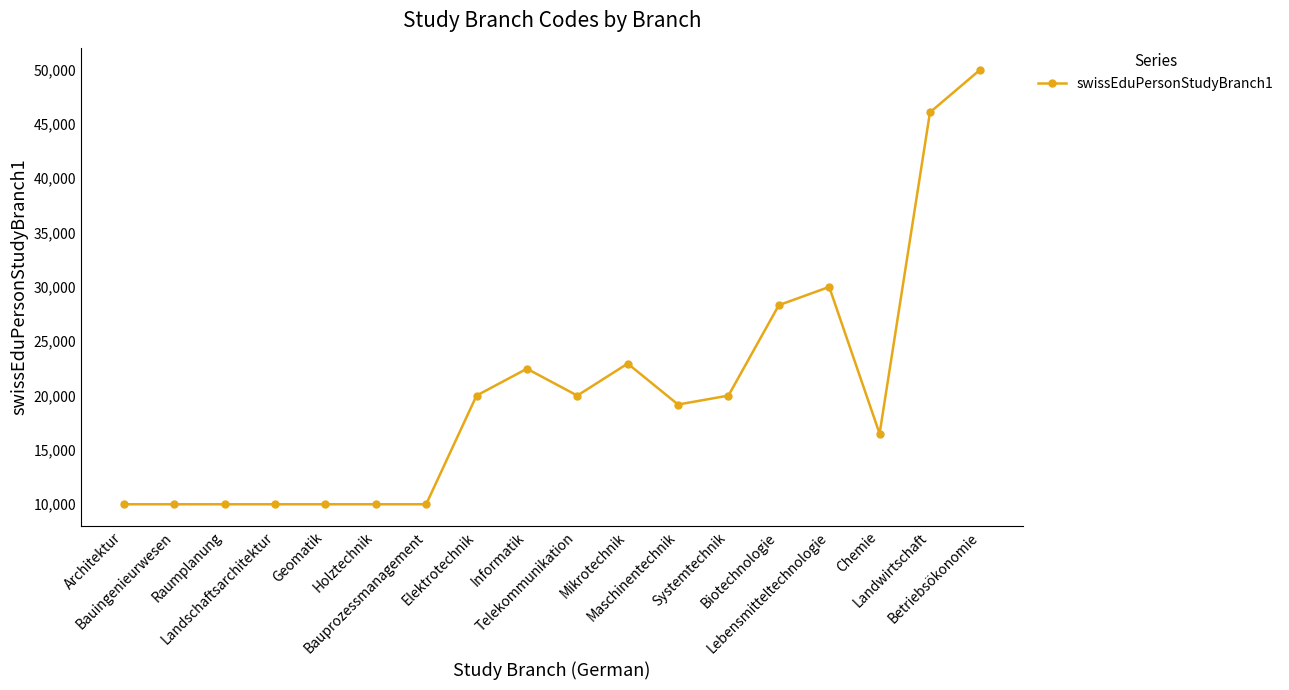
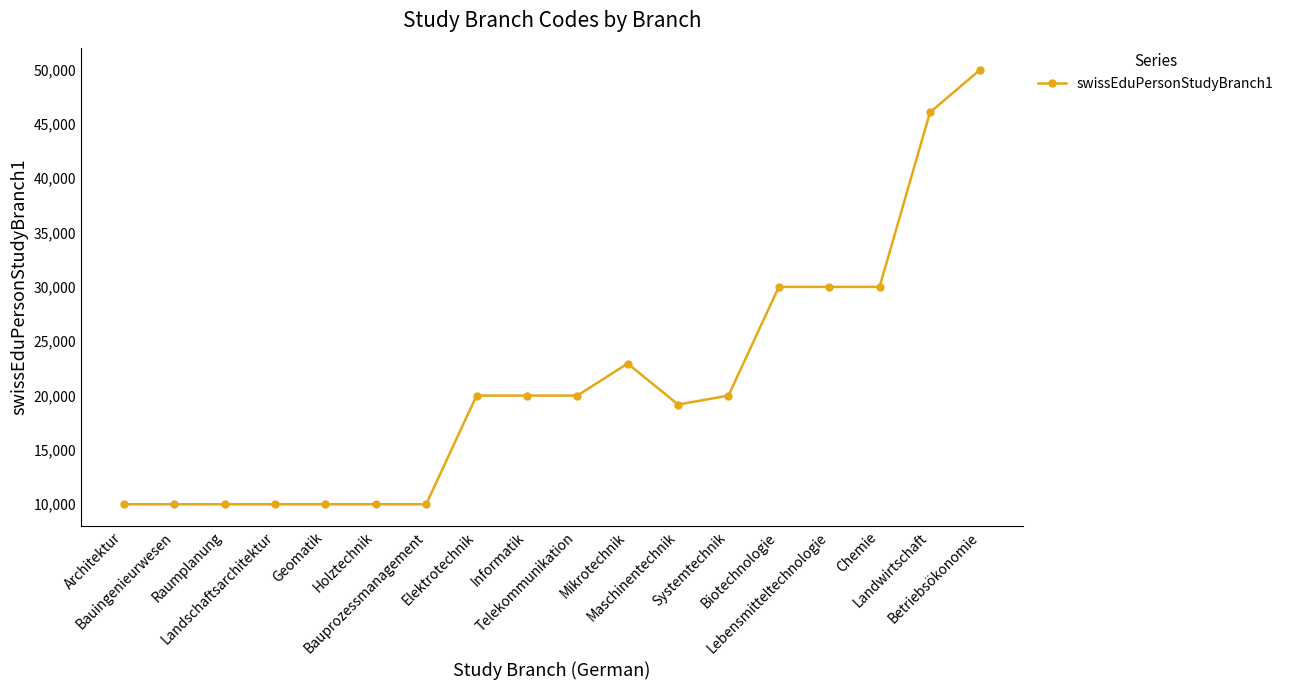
  {
    "Architektur": "10,000",
    "Bauingenieurwesen": "10,000",
    "Raumplanung": "10,000",
    "Landschaftsarchitektur": "10,000",
    "Geomatik": "10,000",
    "Holztechnik": "10,000",
    "Bauprozessmanagement": "10,000",
    "Elektrotechnik": "20,000",
-   "Informatik": "22,500",
+   "Informatik": "20,000",
    "Telekommunikation": "20,000",
    "Mikrotechnik": "22,900",
    "Maschinentechnik": "19,200",
    "Systemtechnik": "20,000",
-   "Biotechnologie": "28,300",
+   "Biotechnologie": "30,000",
    "Lebensmitteltechnologie": "30,000",
-   "Chemie": "16,500",
+   "Chemie": "30,000",
    "Landwirtschaft": "46,100",
    "Betriebsökonomie": "50,000"
  }
